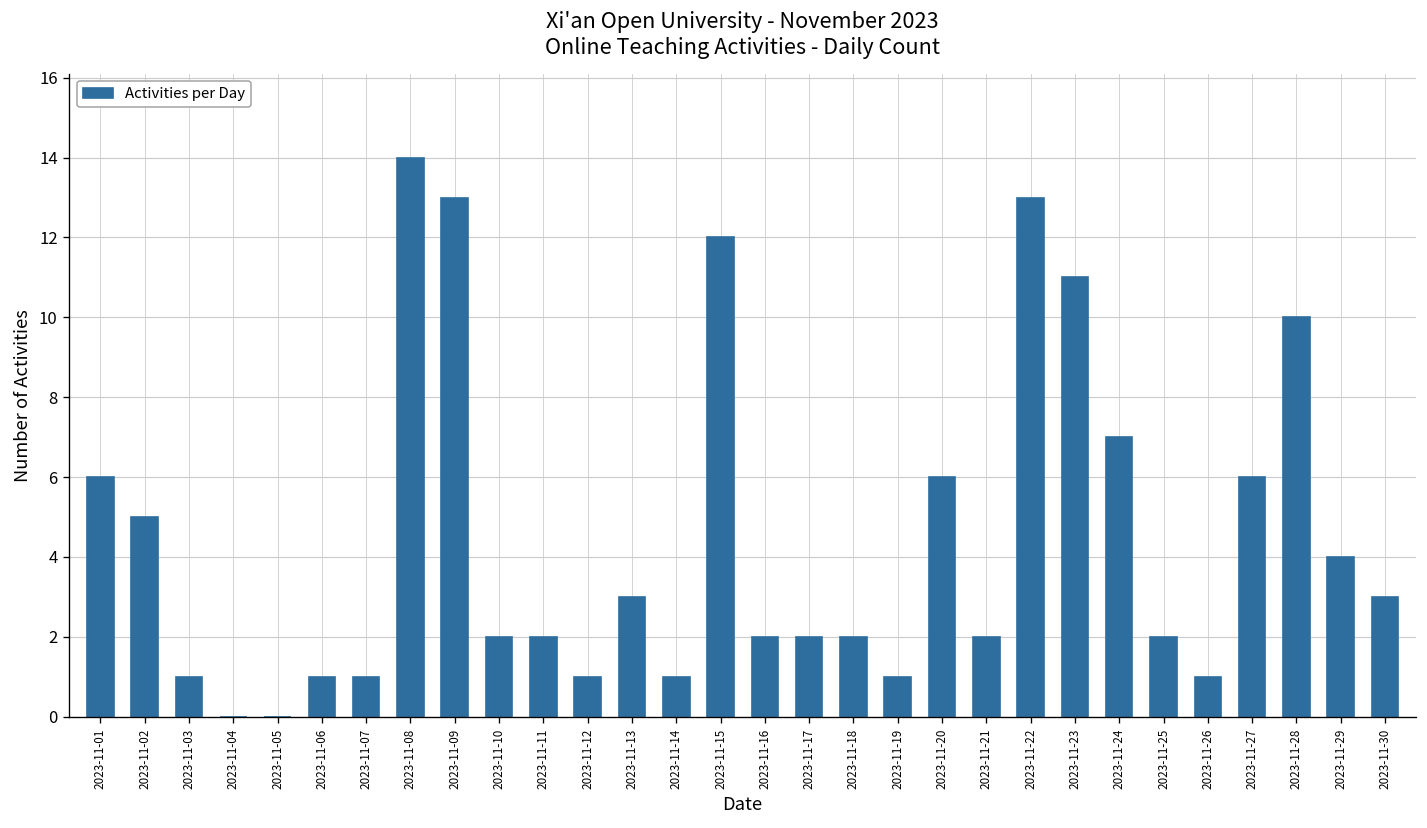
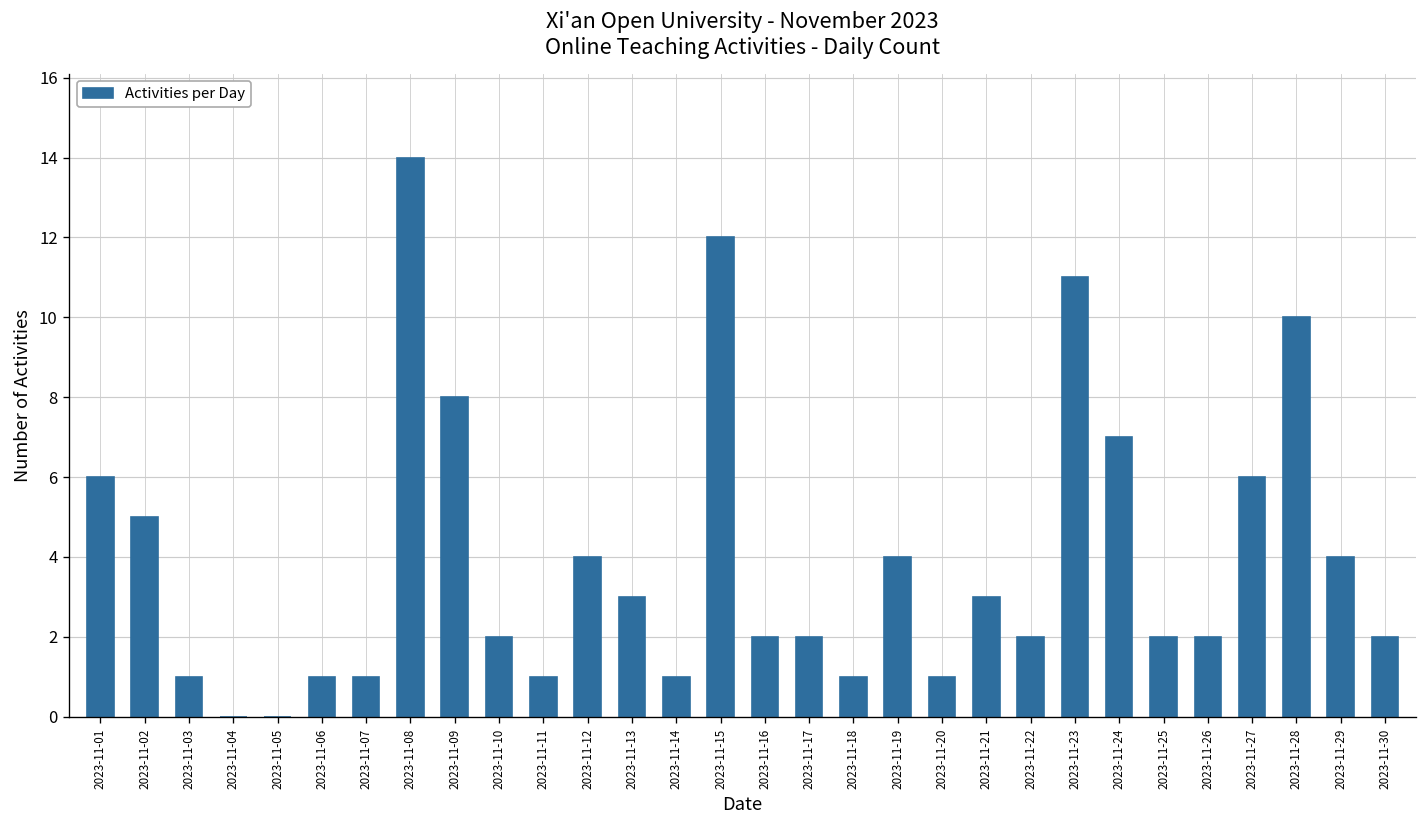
  {
    "2023-11-01": 6,
    "2023-11-02": 5,
    "2023-11-03": 1,
    "2023-11-04": 0,
    "2023-11-05": 0,
    "2023-11-06": 1,
    "2023-11-07": 1,
    "2023-11-08": 14,
-   "2023-11-09": 13,
+   "2023-11-09": 8,
    "2023-11-10": 2,
-   "2023-11-11": 2,
-   "2023-11-12": 1,
+   "2023-11-11": 1,
+   "2023-11-12": 4,
    "2023-11-13": 3,
    "2023-11-14": 1,
    "2023-11-15": 12,
    "2023-11-16": 2,
    "2023-11-17": 2,
-   "2023-11-18": 2,
-   "2023-11-19": 1,
-   "2023-11-20": 6,
-   "2023-11-21": 2,
-   "2023-11-22": 13,
+   "2023-11-18": 1,
+   "2023-11-19": 4,
+   "2023-11-20": 1,
+   "2023-11-21": 3,
+   "2023-11-22": 2,
    "2023-11-23": 11,
    "2023-11-24": 7,
    "2023-11-25": 2,
-   "2023-11-26": 1,
+   "2023-11-26": 2,
    "2023-11-27": 6,
    "2023-11-28": 10,
    "2023-11-29": 4,
-   "2023-11-30": 3
+   "2023-11-30": 2
  }
